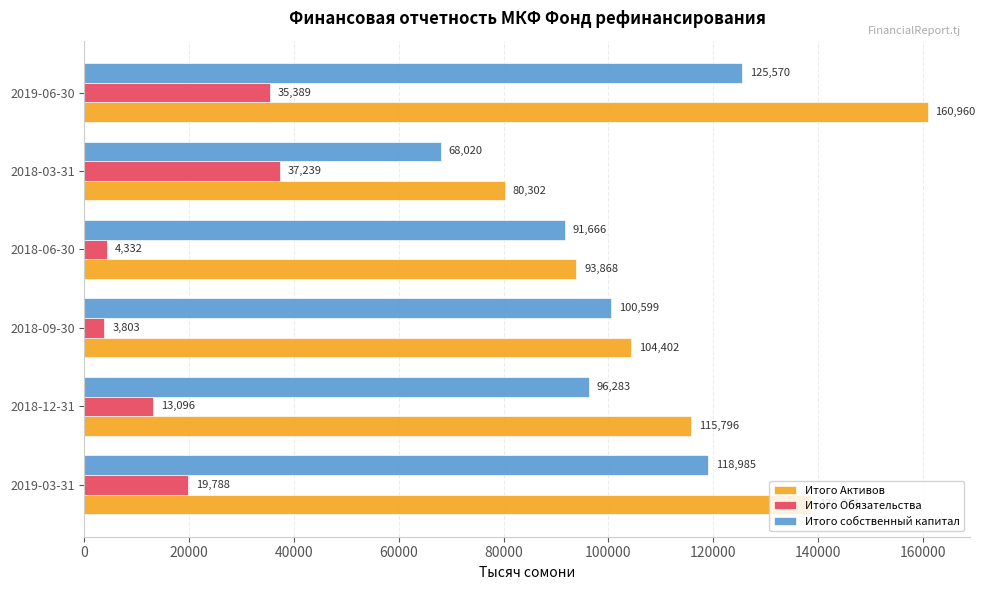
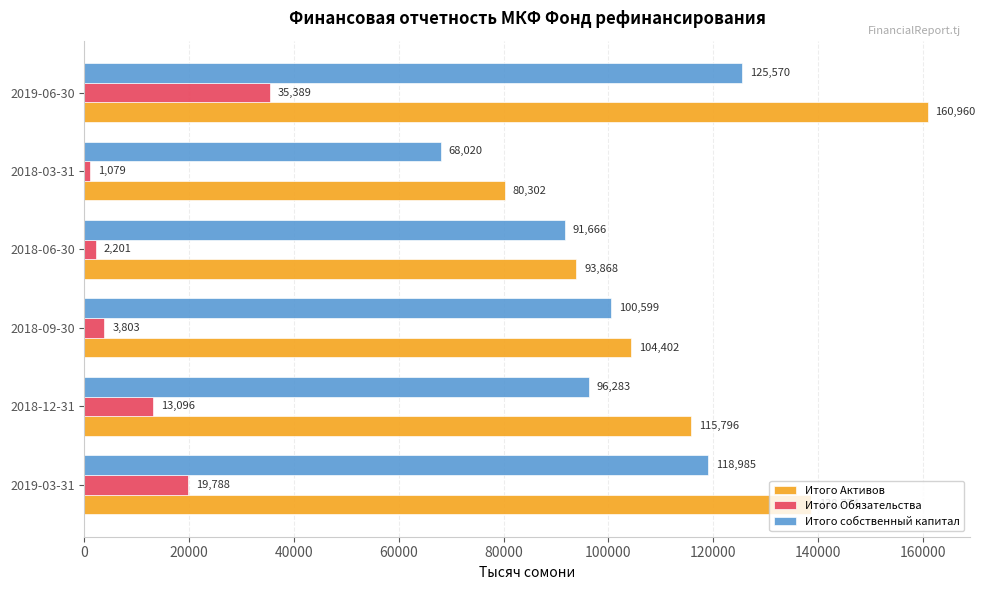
  {
    "Итого Активов": {
      "2019-06-30": "160,960",
      "2018-03-31": "80,302",
      "2018-06-30": "93,868",
      "2018-09-30": "104,402",
      "2018-12-31": "115,796"
    },
    "Итого Обязательства": {
      "2019-06-30": "35,389",
-     "2018-03-31": "37,239",
-     "2018-06-30": "4,332",
+     "2018-03-31": "1,079",
+     "2018-06-30": "2,201",
      "2018-09-30": "3,803",
      "2018-12-31": "13,096",
      "2019-03-31": "19,788"
    },
    "Итого собственный капитал": {
      "2019-06-30": "125,570",
      "2018-03-31": "68,020",
      "2018-06-30": "91,666",
      "2018-09-30": "100,599",
      "2018-12-31": "96,283",
      "2019-03-31": "118,985"
    }
  }
